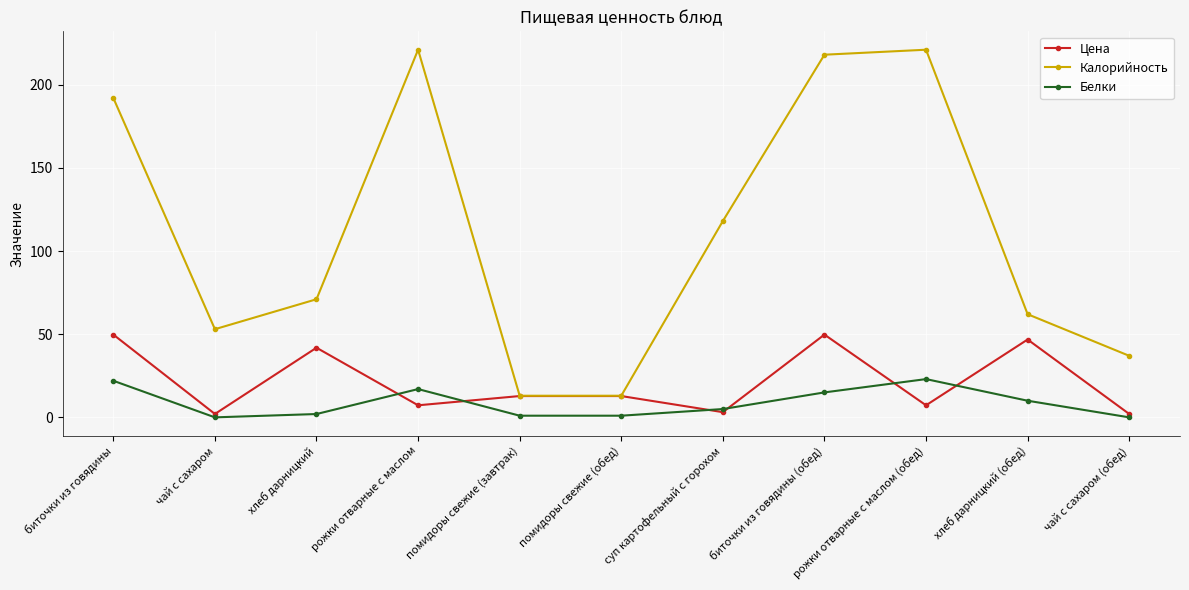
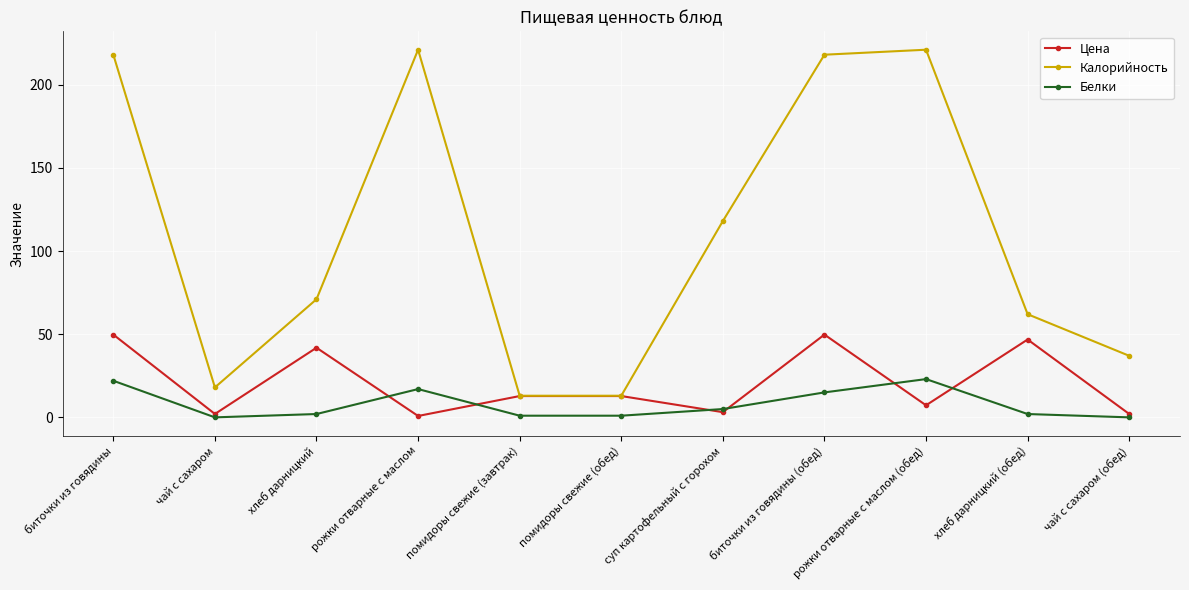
  {
    "Цена": {
      "биточки из говядины": 50,
      "чай с сахаром": 2,
      "хлеб дарницкий": 42,
-     "рожки отварные с маслом": 7,
+     "рожки отварные с маслом": 1,
      "суп картофельный с горохом": 3,
      "биточки из говядины (обед)": 50,
      "рожки отварные с маслом (обед)": 7,
      "хлеб дарницкий (обед)": 47,
      "чай с сахаром (обед)": 2
    },
    "Калорийность": {
-     "биточки из говядины": 192,
-     "чай с сахаром": 53,
+     "биточки из говядины": 218,
+     "чай с сахаром": 18,
      "хлеб дарницкий": 71,
      "рожки отварные с маслом": 221,
      "суп картофельный с горохом": 118,
      "биточки из говядины (обед)": 218,
      "рожки отварные с маслом (обед)": 221,
      "хлеб дарницкий (обед)": 62,
      "чай с сахаром (обед)": 37
    },
    "Белки": {
      "биточки из говядины": 22,
      "чай с сахаром": 0,
      "хлеб дарницкий": 2,
      "рожки отварные с маслом": 17,
      "помидоры свежие (завтрак)": 1,
      "помидоры свежие (обед)": 1,
      "суп картофельный с горохом": 5,
      "биточки из говядины (обед)": 15,
      "рожки отварные с маслом (обед)": 23,
-     "хлеб дарницкий (обед)": 10,
+     "хлеб дарницкий (обед)": 2,
      "чай с сахаром (обед)": 0
    }
  }
